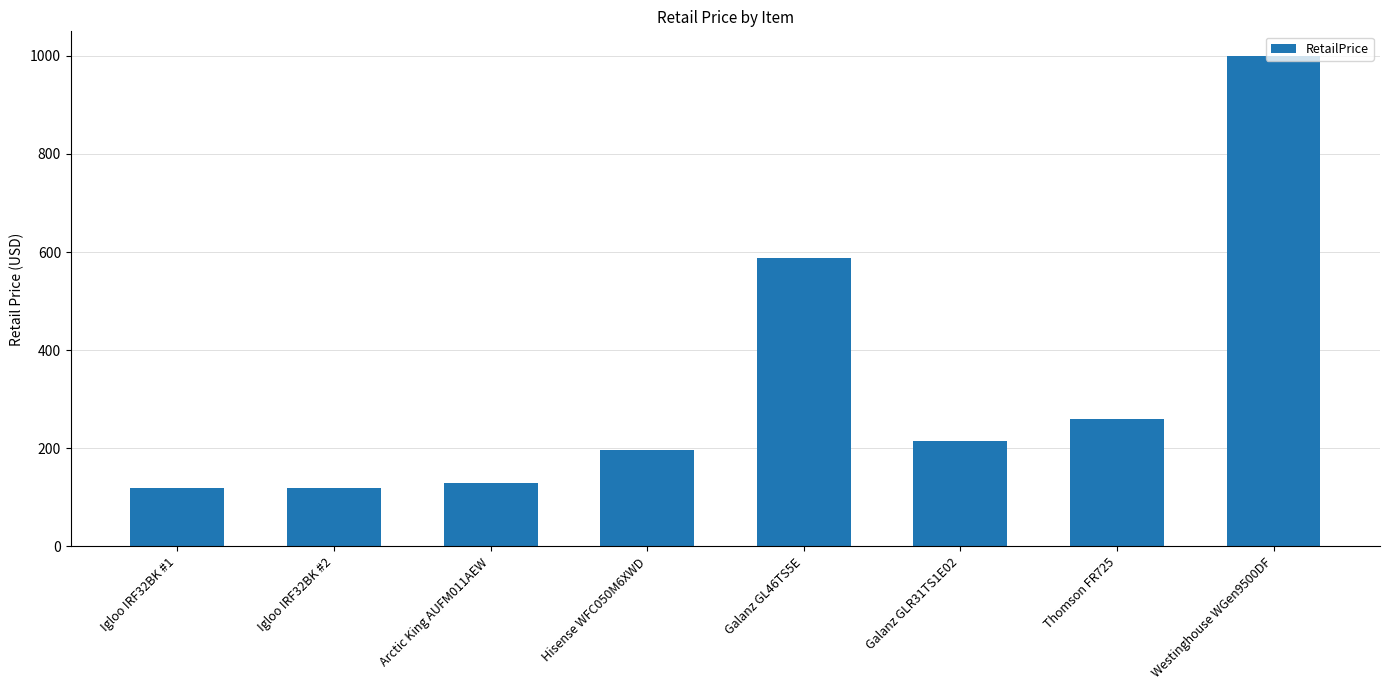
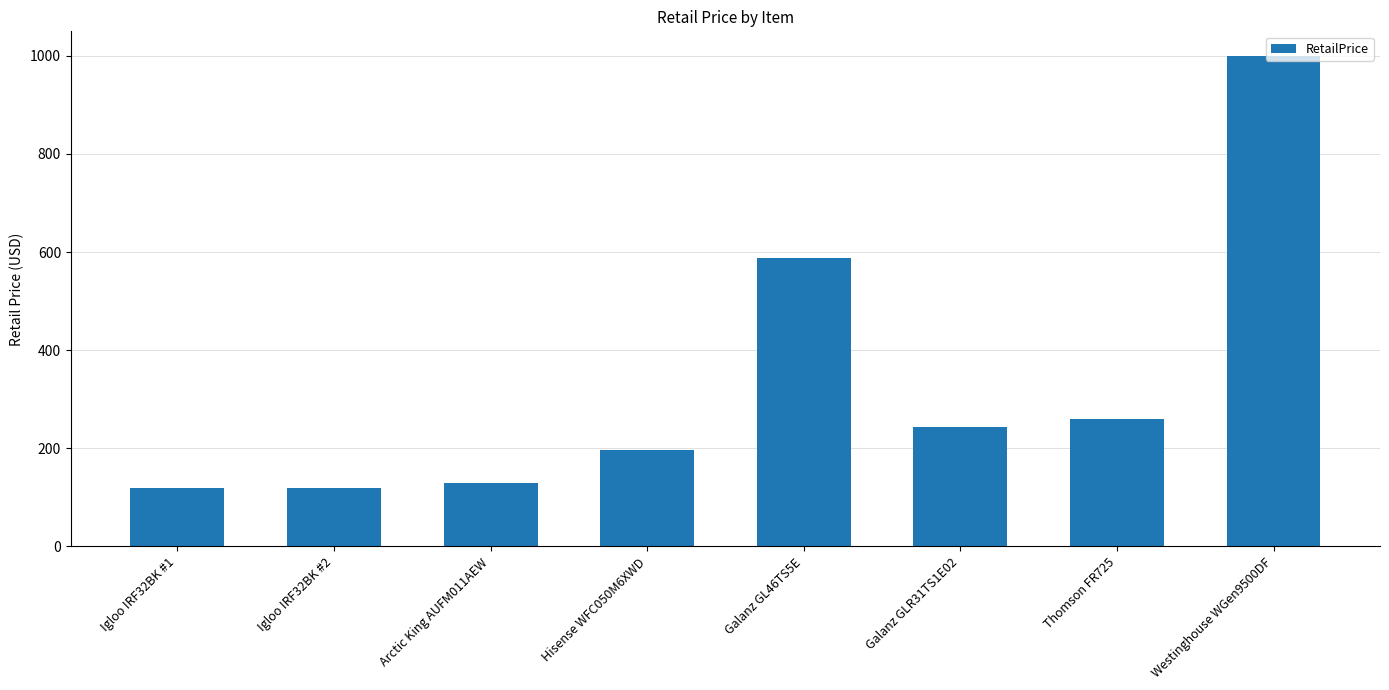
  {
    "Igloo IRF32BK #1": 120,
    "Igloo IRF32BK #2": 120,
    "Arctic King AUFM011AEW": 130,
    "Hisense WFC050M6XWD": 200,
    "Galanz GL46TS5E": 590,
-   "Galanz GLR31TS1E02": 220,
+   "Galanz GLR31TS1E02": 240,
    "Thomson FR725": 260
  }
